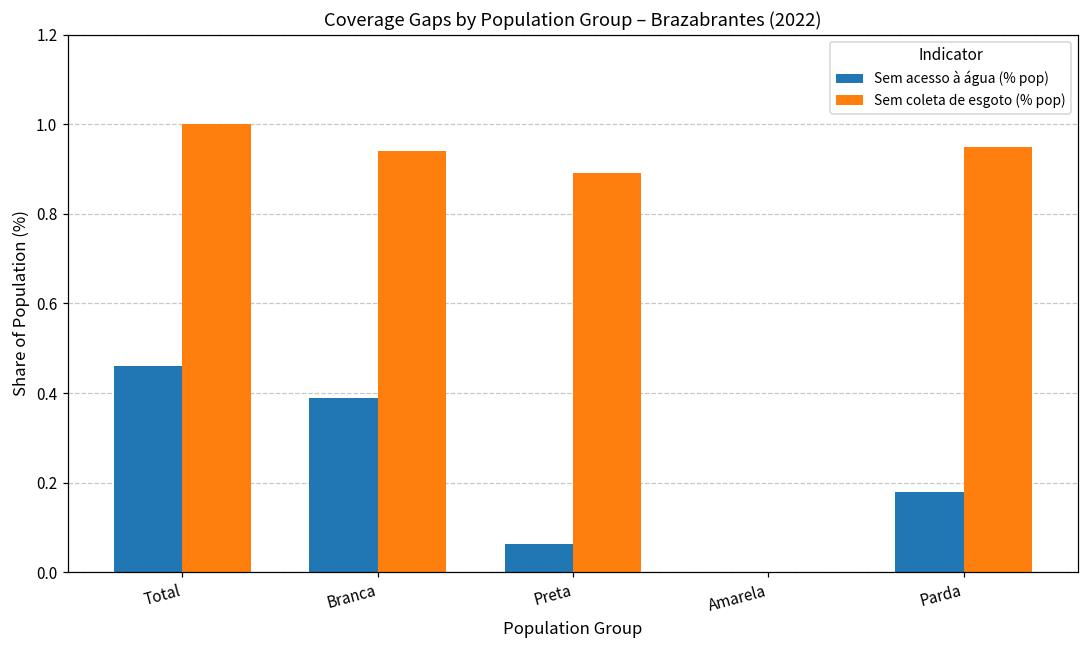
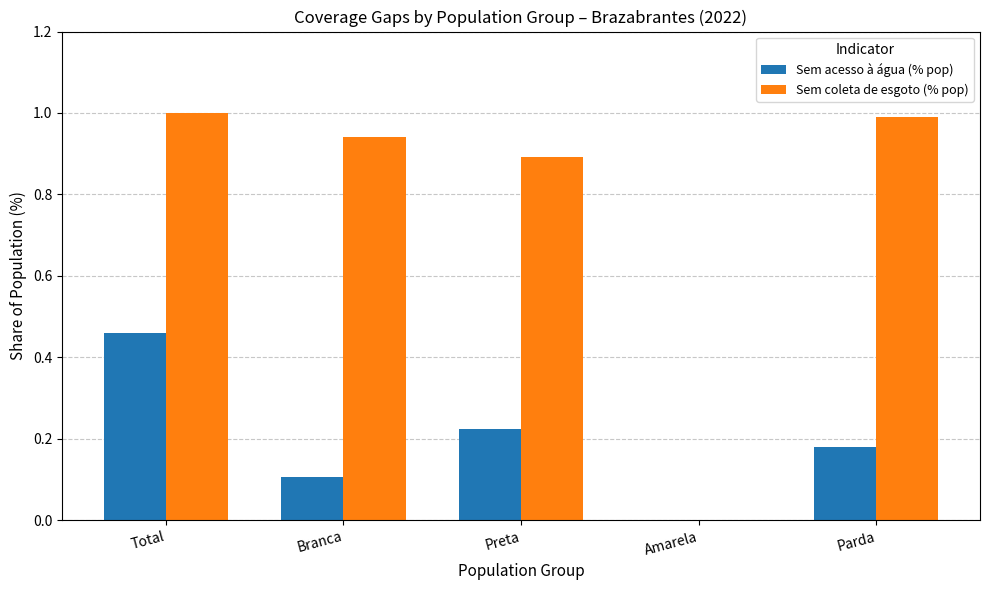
  {
    "Sem acesso à água (% pop)": {
      "Total": 0.46,
-     "Branca": 0.39,
-     "Preta": 0.06,
+     "Branca": 0.11,
+     "Preta": 0.22,
      "Amarela": 0.00,
      "Parda": 0.18
    },
    "Sem coleta de esgoto (% pop)": {
      "Total": 1.00,
      "Branca": 0.94,
      "Preta": 0.89,
      "Amarela": 0.00,
-     "Parda": 0.95
+     "Parda": 0.99
    }
  }
